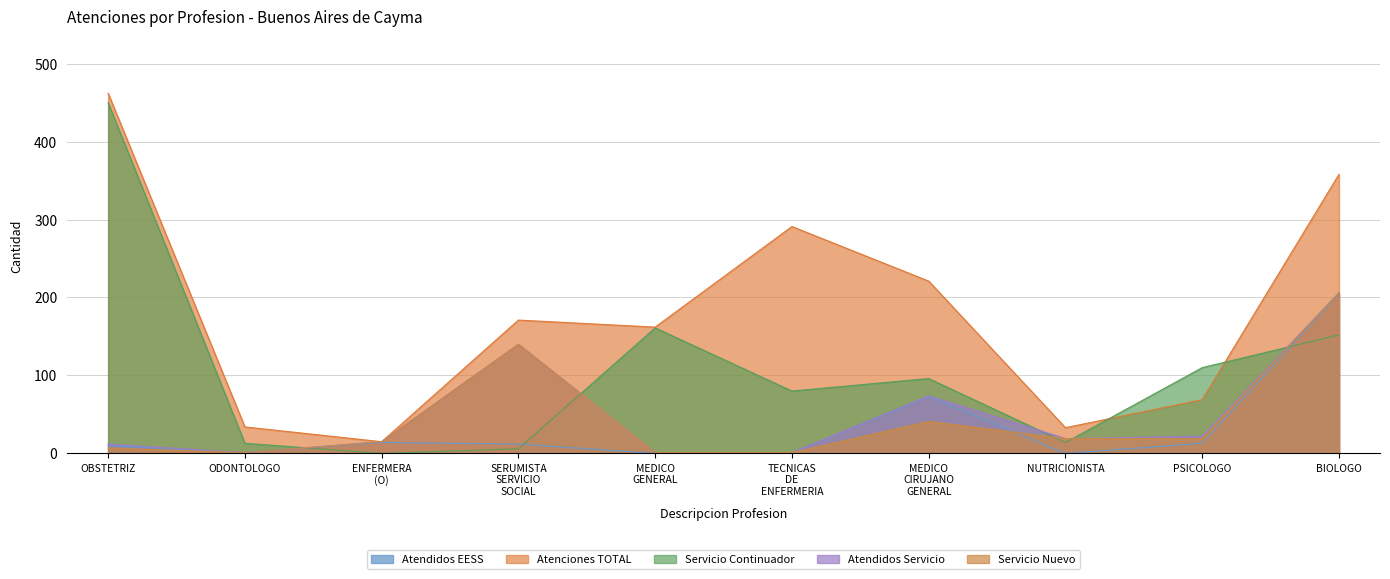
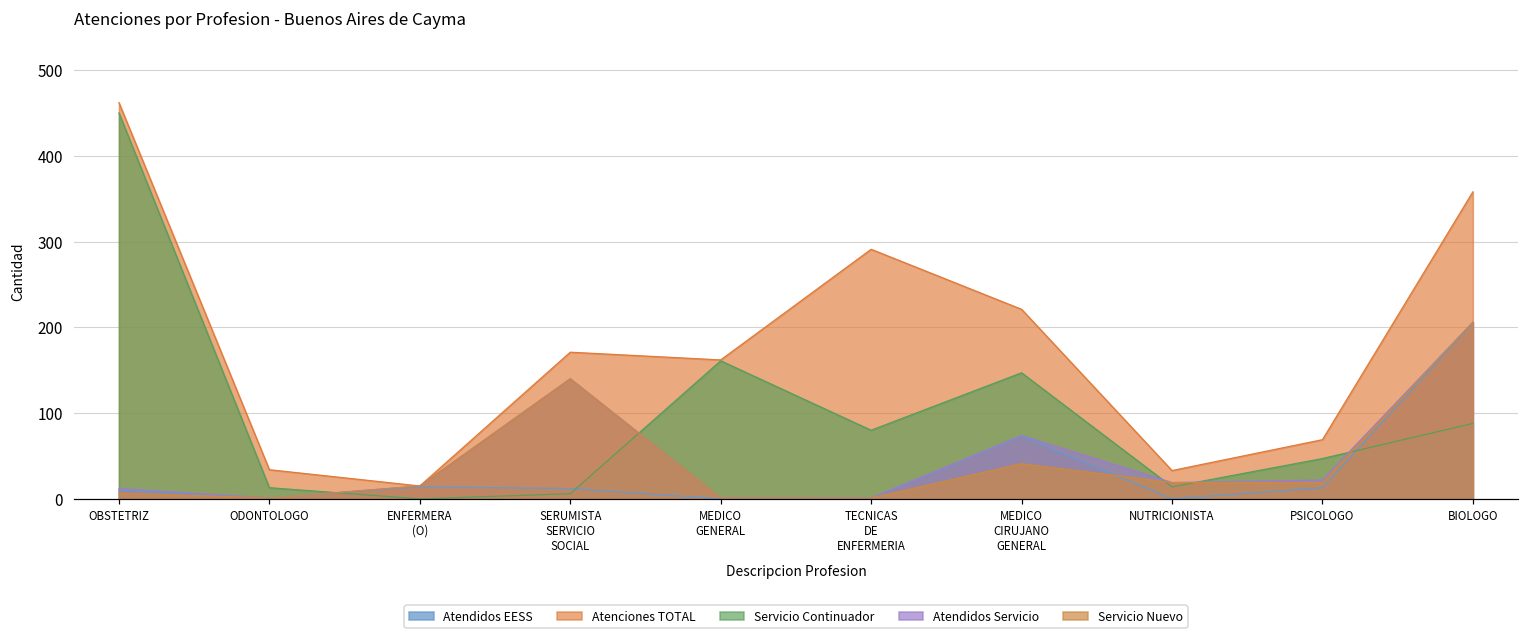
  {
    "Servicio Continuador": {
      "OBSTETRIZ": 450,
      "ODONTOLOGO": 10,
      "ENFERMERA (O)": 0,
      "SERUMISTA SERVICIO SOCIAL": 10,
      "TECNICAS DE ENFERMERIA": 80,
-     "MEDICO CIRUJANO GENERAL": 100,
+     "MEDICO CIRUJANO GENERAL": 150,
      "NUTRICIONISTA": 10,
-     "PSICOLOGO": 110,
-     "BIOLOGO": 150
+     "PSICOLOGO": 50,
+     "BIOLOGO": 90
    }
  }
